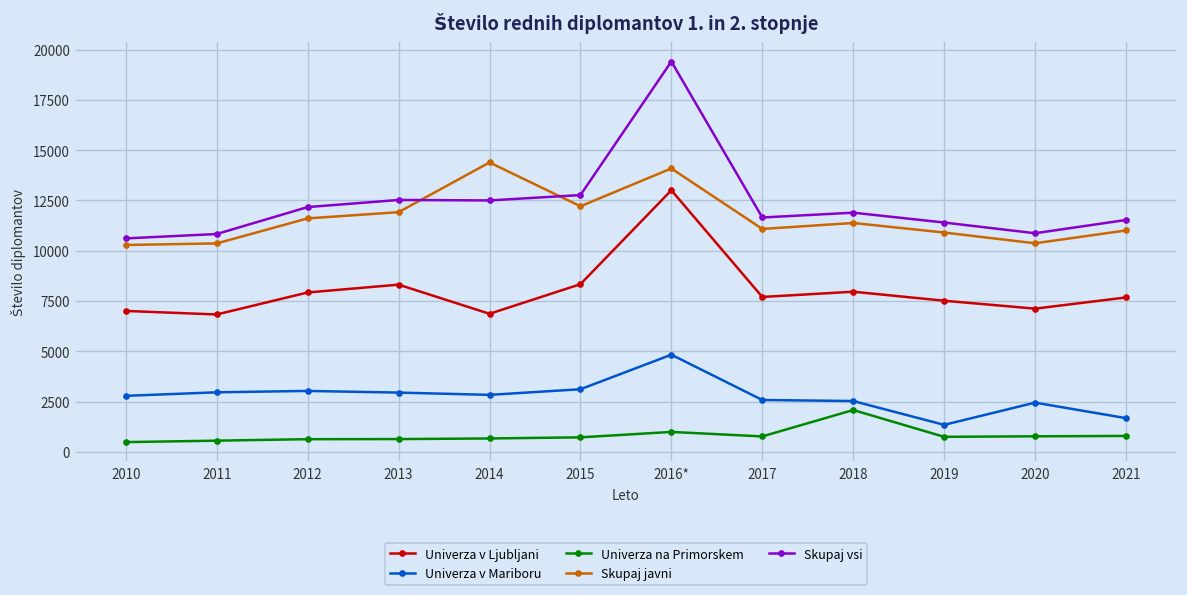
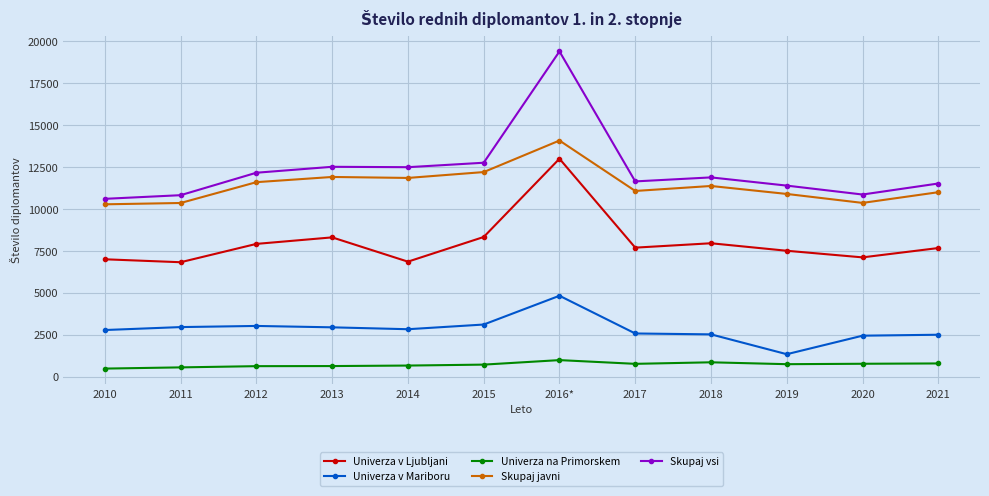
  {
    "Univerza v Ljubljani": {
      "2010": 7000,
      "2011": 6800,
      "2012": 7900,
      "2013": 8300,
      "2014": 6900,
      "2015": 8300,
      "2016*": 13000,
      "2017": 7700,
      "2018": 8000,
      "2019": 7500,
      "2020": 7100,
      "2021": 7700
    },
    "Univerza v Mariboru": {
      "2010": 2800,
      "2011": 3000,
      "2012": 3000,
      "2013": 2900,
      "2014": 2800,
      "2015": 3100,
      "2016*": 4800,
      "2017": 2600,
      "2018": 2500,
      "2019": 1300,
      "2020": 2500,
-     "2021": 1700
+     "2021": 2500
    },
    "Univerza na Primorskem": {
      "2010": 500,
      "2011": 600,
      "2012": 600,
      "2013": 600,
      "2014": 700,
      "2015": 700,
      "2016*": 1000,
      "2017": 800,
-     "2018": 2100,
+     "2018": 900,
      "2019": 800,
      "2020": 800,
      "2021": 800
    },
    "Skupaj javni": {
      "2010": 10300,
      "2011": 10400,
      "2012": 11600,
      "2013": 11900,
-     "2014": 14400,
+     "2014": 11900,
      "2015": 12200,
      "2016*": 14100,
      "2017": 11100,
      "2018": 11400,
      "2019": 10900,
      "2020": 10400,
      "2021": 11000
    },
    "Skupaj vsi": {
      "2010": 10600,
      "2011": 10800,
      "2012": 12200,
      "2013": 12500,
      "2014": 12500,
      "2015": 12800,
      "2016*": 19400,
      "2017": 11700,
      "2018": 11900,
      "2019": 11400,
      "2020": 10900,
      "2021": 11500
    }
  }
